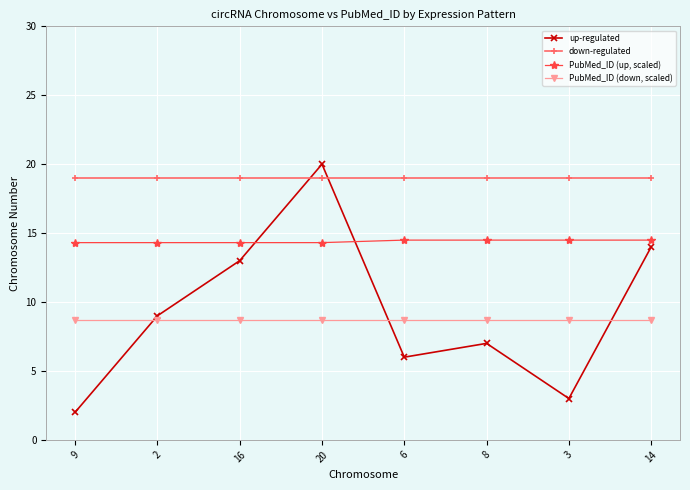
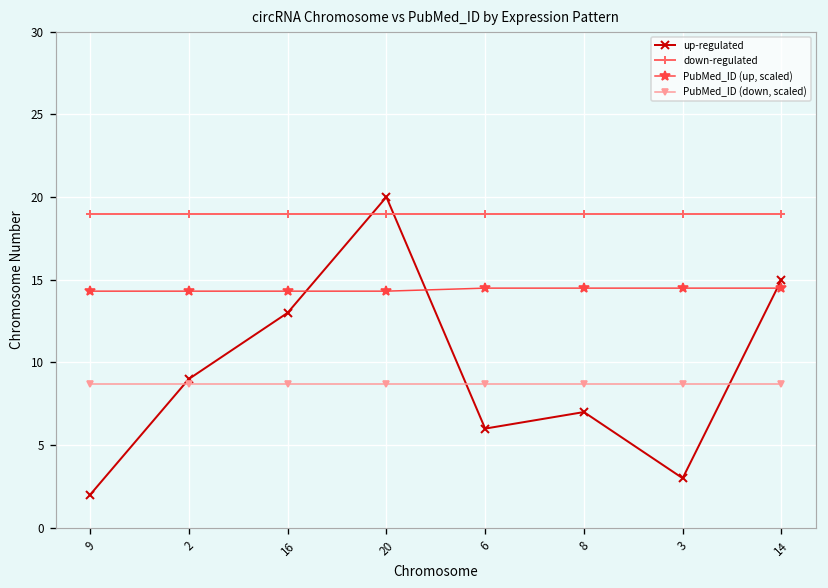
  {
    "up-regulated": {
      "9": 2,
      "2": 9,
      "16": 13,
      "20": 20,
      "6": 6,
      "8": 7,
      "3": 3,
-     "14": 14
+     "14": 15
    },
    "PubMed_ID (down, scaled)": {
      "9": 8.7,
      "2": 8.7,
      "16": 8.7,
      "20": 8.7,
      "6": 8.7,
      "8": 8.7,
      "3": 8.7,
      "14": 8.7
    }
  }
